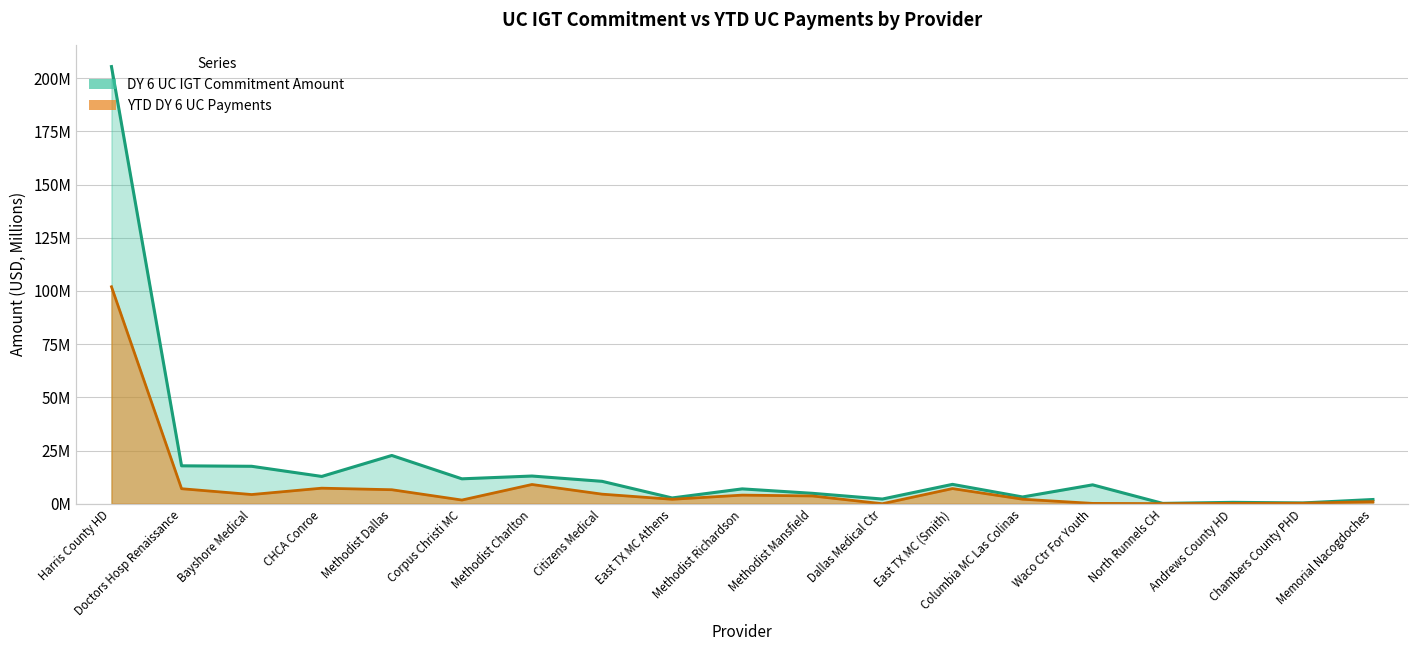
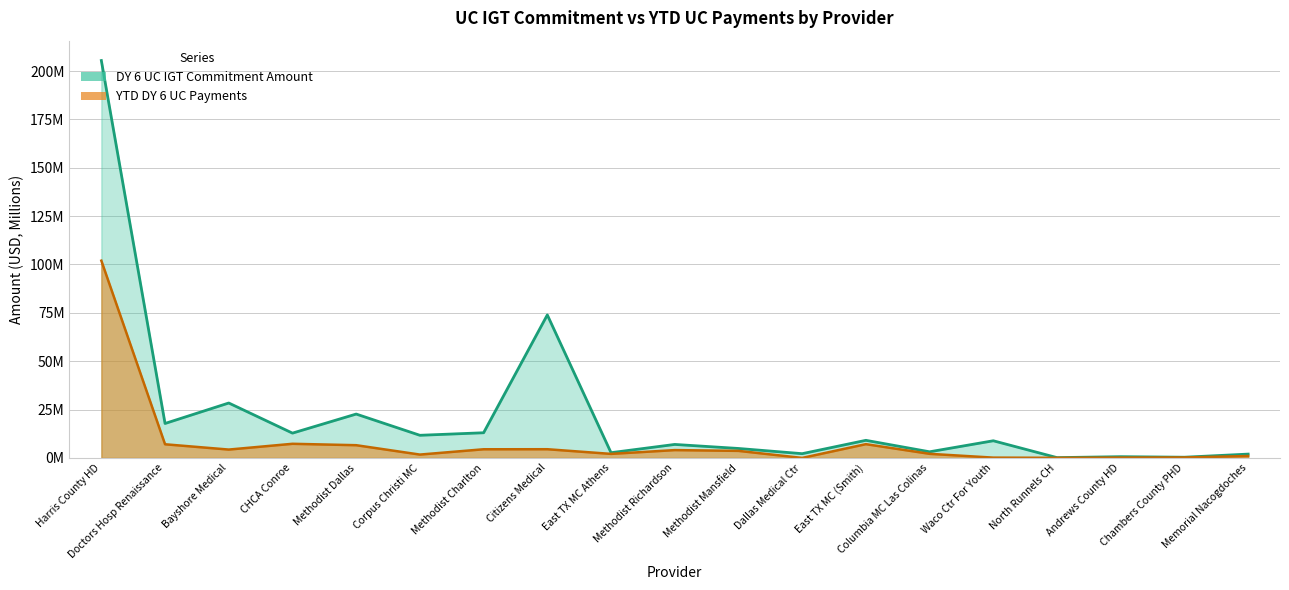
  {
    "DY 6 UC IGT Commitment Amount": {
      "Harris County HD": 205000000,
      "Doctors Hosp Renaissance": 18000000,
-     "Bayshore Medical": 18000000,
+     "Bayshore Medical": 28000000,
      "CHCA Conroe": 13000000,
      "Methodist Dallas": 23000000,
      "Corpus Christi MC": 12000000,
      "Methodist Charlton": 13000000,
-     "Citizens Medical": 11000000,
+     "Citizens Medical": 74000000,
      "Methodist Richardson": 7000000,
      "Dallas Medical Ctr": 2000000,
      "East TX MC (Smith)": 9000000,
      "Waco Ctr For Youth": 9000000
    },
    "YTD DY 6 UC Payments": {
      "Harris County HD": 102000000,
      "Doctors Hosp Renaissance": 7000000,
      "Bayshore Medical": 4000000,
      "CHCA Conroe": 7000000,
      "Methodist Dallas": 7000000,
      "Corpus Christi MC": 2000000,
-     "Methodist Charlton": 9000000,
+     "Methodist Charlton": 4000000,
      "Citizens Medical": 4000000,
      "Methodist Richardson": 4000000,
      "Dallas Medical Ctr": 0,
      "East TX MC (Smith)": 7000000,
      "Waco Ctr For Youth": 0
    }
  }
